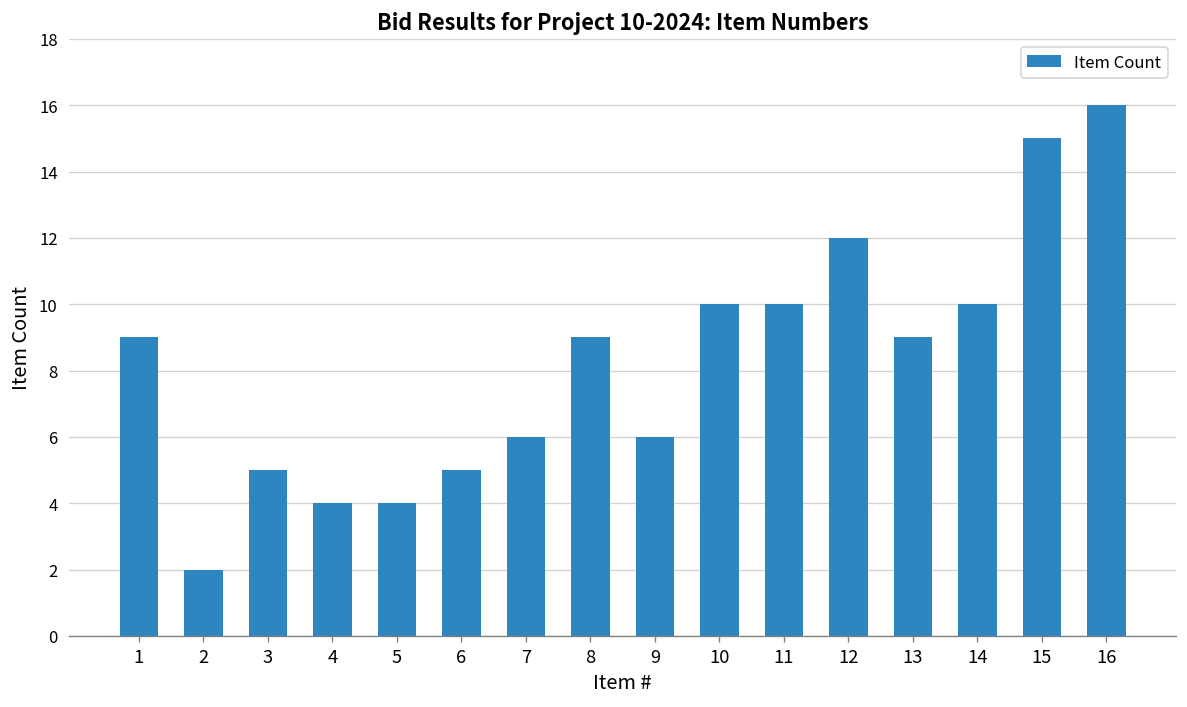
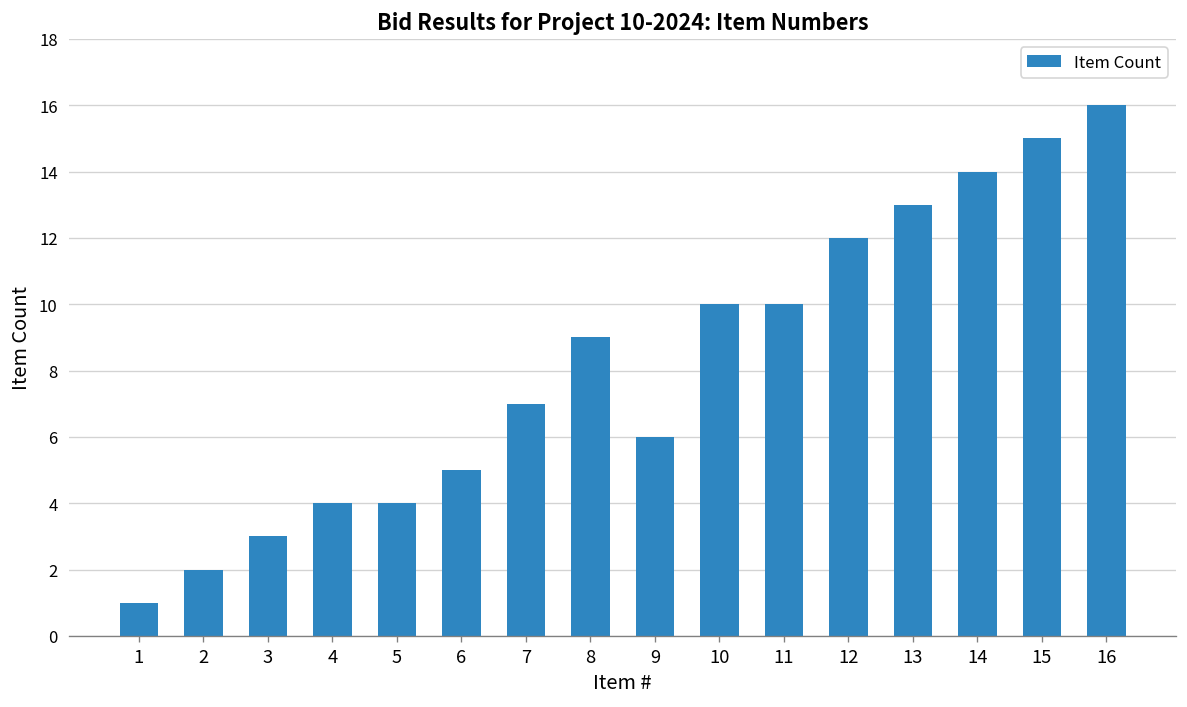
  {
-   "1": 9,
+   "1": 1,
    "2": 2,
-   "3": 5,
+   "3": 3,
    "4": 4,
    "5": 4,
    "6": 5,
-   "7": 6,
+   "7": 7,
    "8": 9,
    "9": 6,
    "10": 10,
    "11": 10,
    "12": 12,
-   "13": 9,
-   "14": 10,
+   "13": 13,
+   "14": 14,
    "15": 15,
    "16": 16
  }
